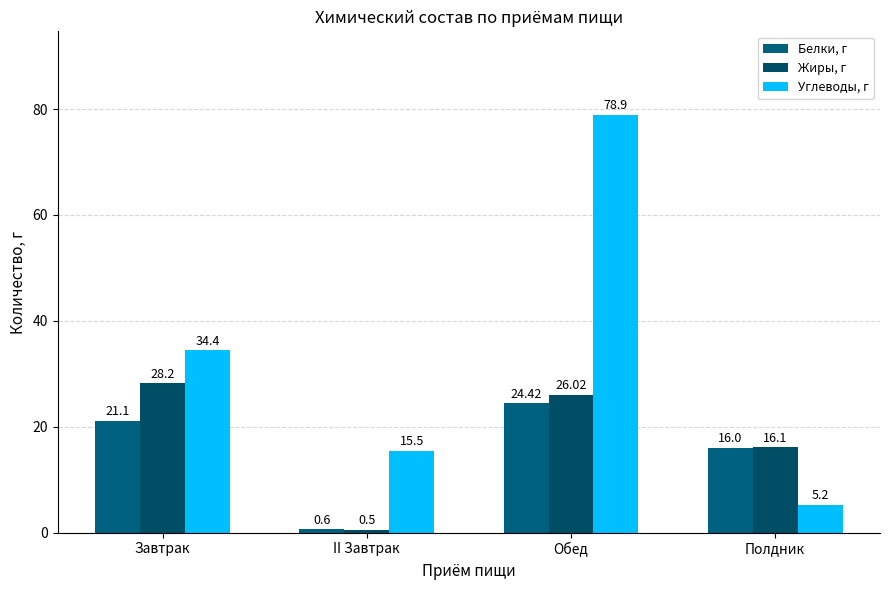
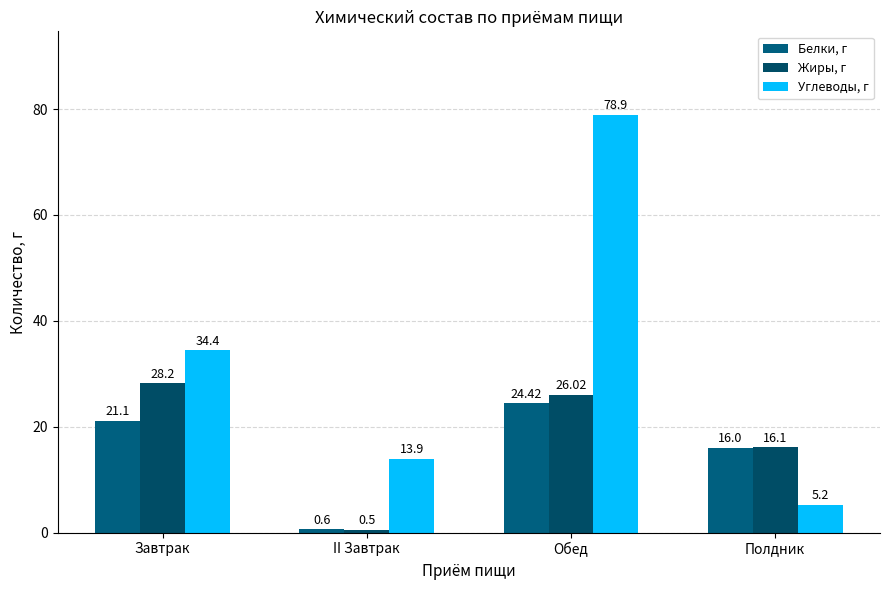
  {
    "Углеводы, г": {
      "Завтрак": 34.4,
-     "II Завтрак": 15.5,
+     "II Завтрак": 13.9,
      "Обед": 78.9,
      "Полдник": 5.2
    }
  }
